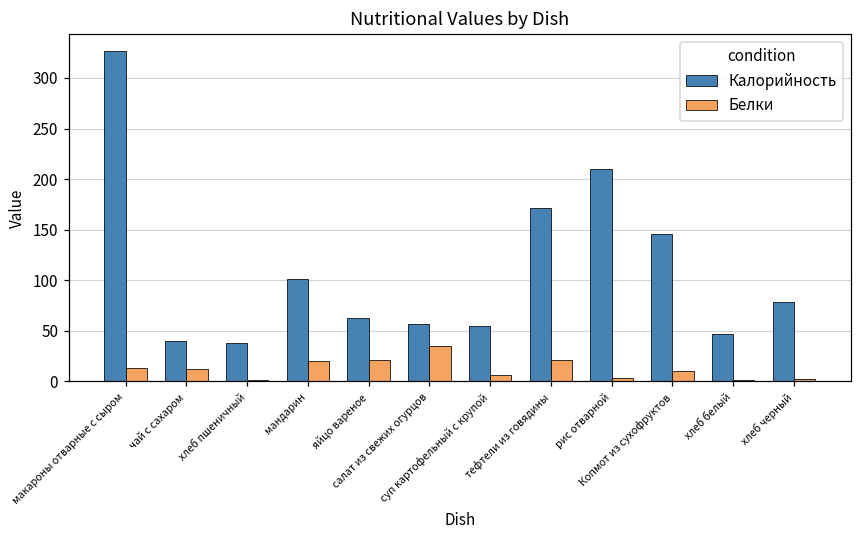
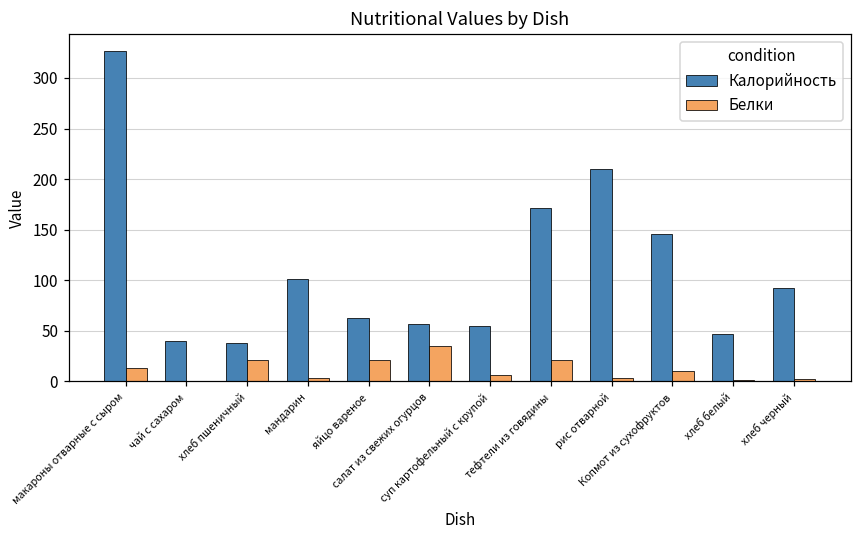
  {
    "Калорийность": {
      "макароны отварные с сыром": 330,
      "чай с сахаром": 40,
      "хлеб пшеничный": 40,
      "мандарин": 100,
      "яйцо вареное": 60,
      "салат из свежих огурцов": 60,
      "суп картофельный с крупой": 50,
      "тефтели из говядины": 170,
      "рис отварной": 210,
      "Копмот из сухофруктов": 150,
      "хлеб белый": 50,
-     "хлеб черный": 80
+     "хлеб черный": 90
    },
    "Белки": {
      "макароны отварные с сыром": 10,
-     "чай с сахаром": 10,
-     "хлеб пшеничный": 0,
-     "мандарин": 20,
+     "чай с сахаром": 0,
+     "хлеб пшеничный": 20,
+     "мандарин": 0,
      "яйцо вареное": 20,
      "салат из свежих огурцов": 40,
      "суп картофельный с крупой": 10,
      "тефтели из говядины": 20,
      "рис отварной": 0,
      "Копмот из сухофруктов": 10
    }
  }
